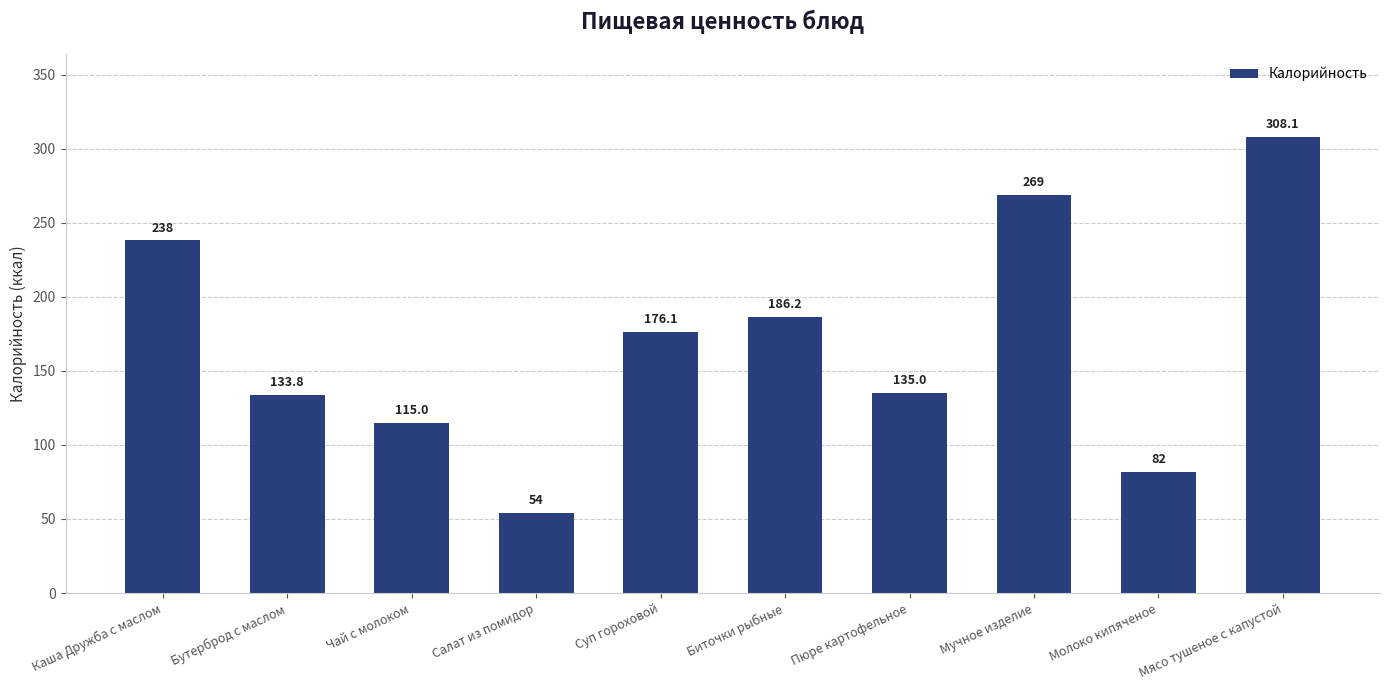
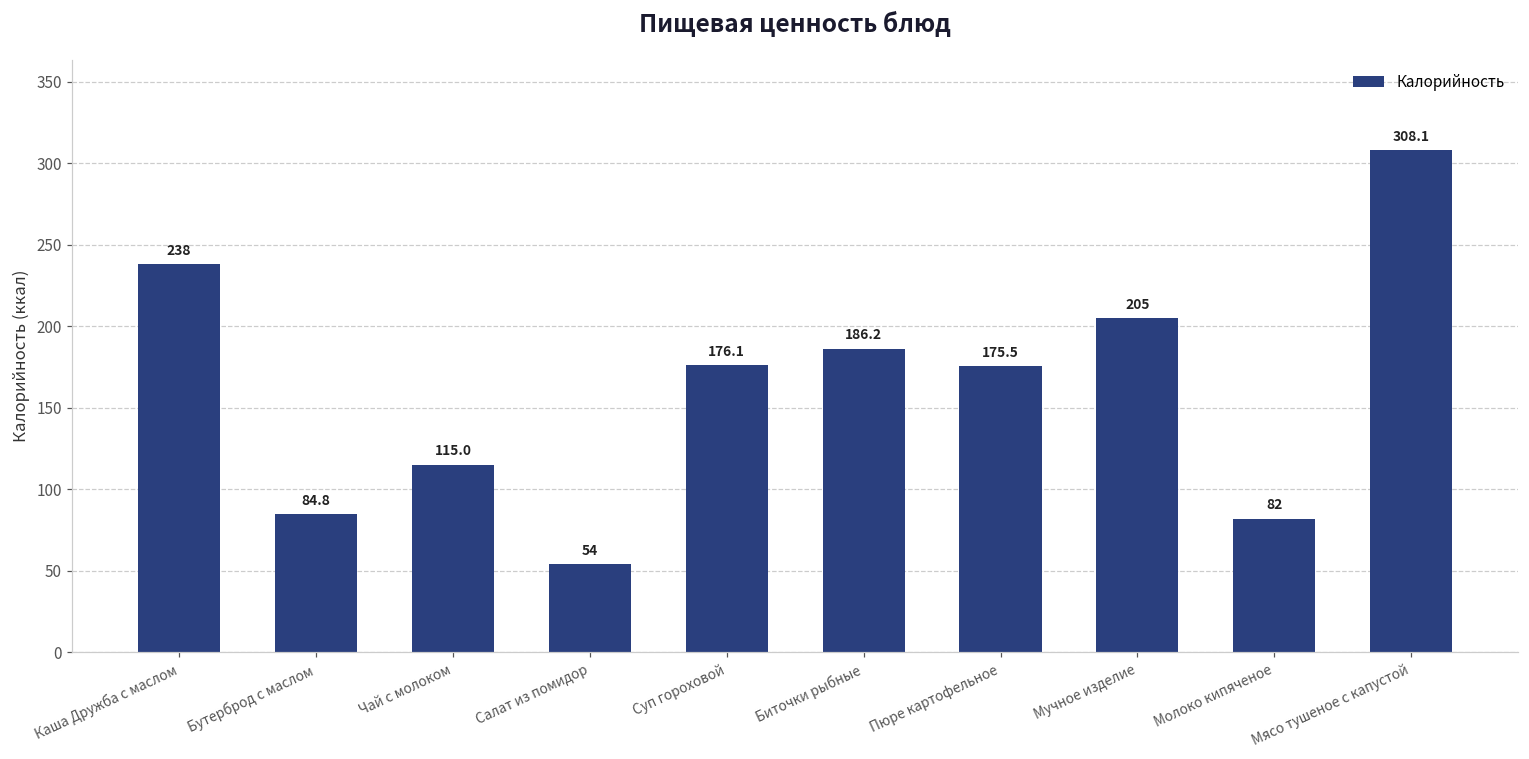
  {
    "Каша Дружба с маслом": 238,
-   "Бутерброд с маслом": 133.8,
+   "Бутерброд с маслом": 84.8,
    "Чай с молоком": 115.0,
    "Салат из помидор": 54,
    "Суп гороховой": 176.1,
    "Биточки рыбные": 186.2,
-   "Пюре картофельное": 135.0,
-   "Мучное изделие": 269,
+   "Пюре картофельное": 175.5,
+   "Мучное изделие": 205,
    "Молоко кипяченое": 82,
    "Мясо тушеное с капустой": 308.1
  }
